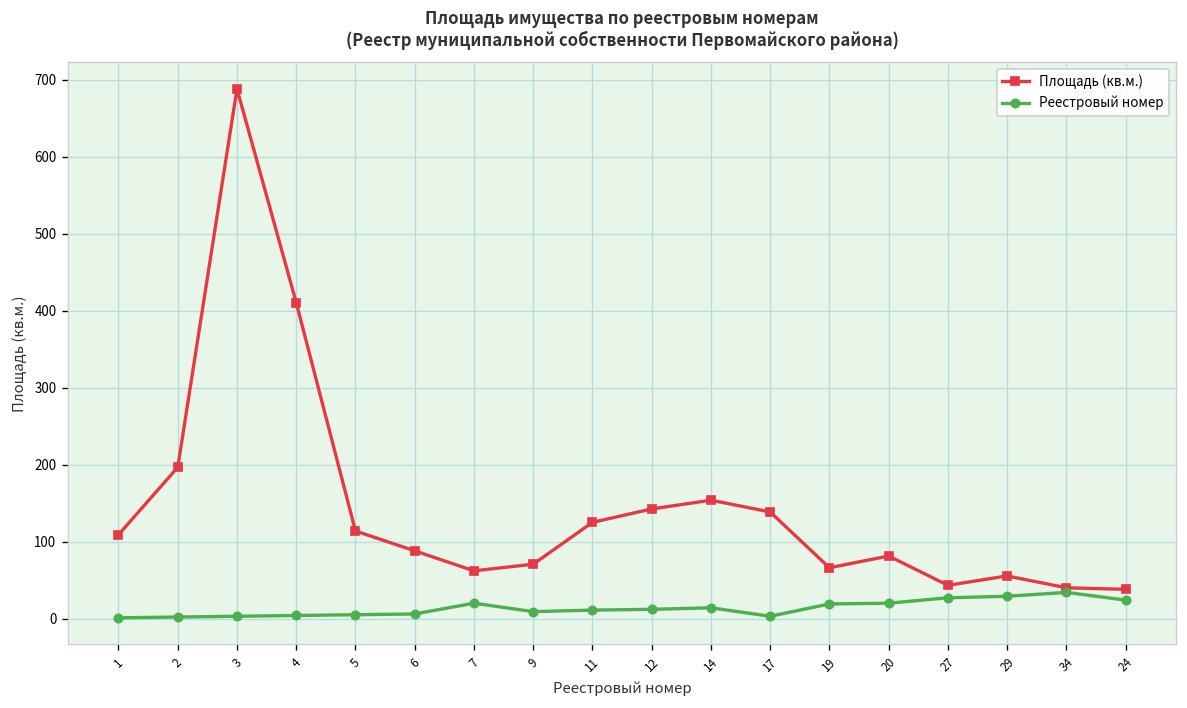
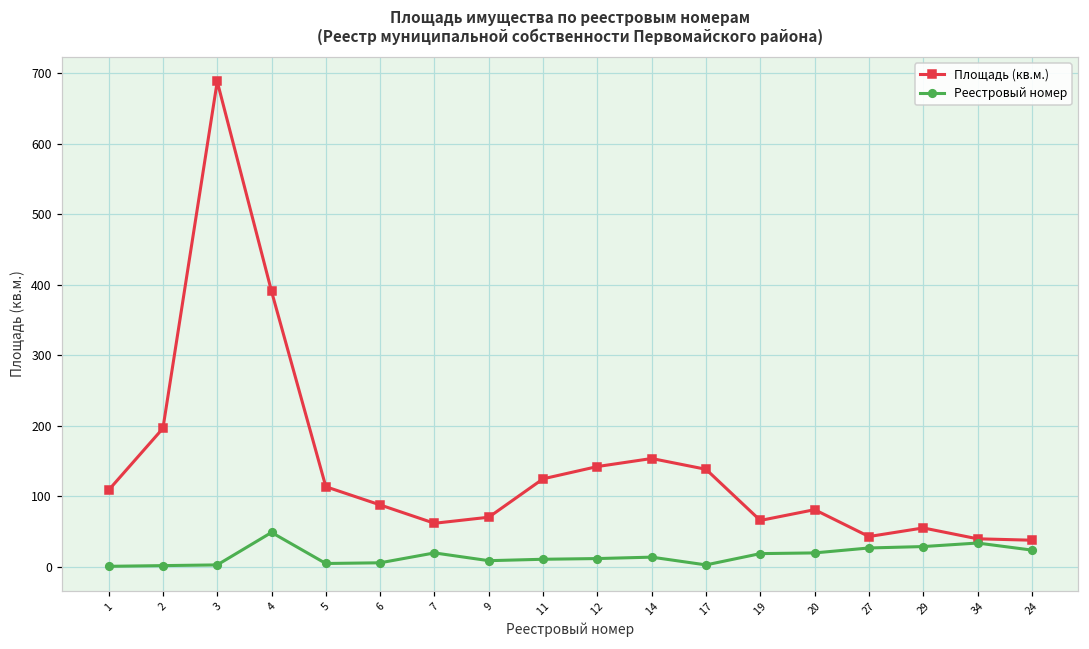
  {
    "Площадь (кв.м.)": {
      "1": 110,
      "2": 200,
      "3": 690,
-     "4": 410,
+     "4": 390,
      "5": 110,
      "6": 90,
      "7": 60,
      "9": 70,
      "11": 130,
      "12": 140,
      "14": 150,
      "17": 140,
      "19": 70,
      "20": 80,
      "27": 40,
      "29": 60,
      "34": 40,
      "24": 40
    },
    "Реестровый номер": {
      "1": 0,
      "2": 0,
      "3": 0,
-     "4": 0,
+     "4": 50,
      "5": 10,
      "6": 10,
      "7": 20,
      "9": 10,
      "11": 10,
      "12": 10,
      "14": 10,
      "17": 0,
      "19": 20,
      "20": 20,
      "27": 30,
      "29": 30,
      "34": 30,
      "24": 20
    }
  }
